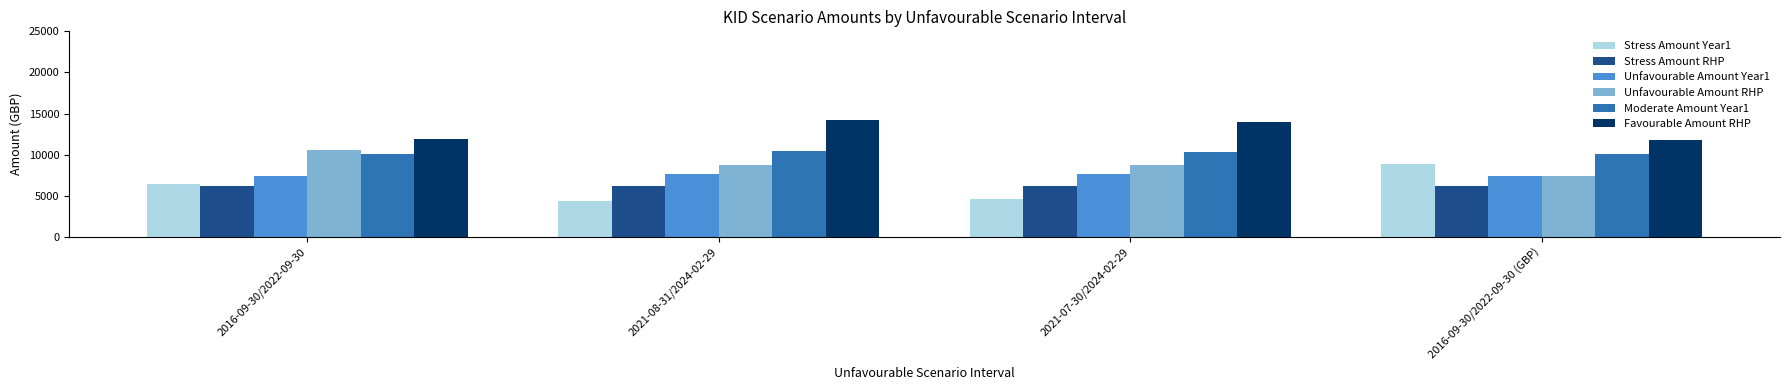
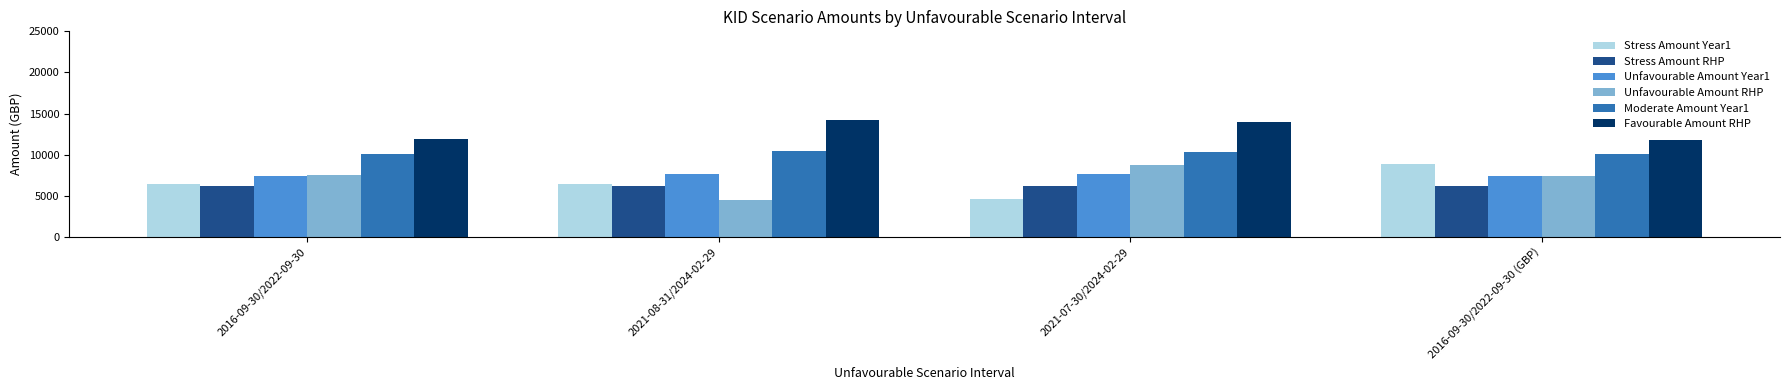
  {
    "Stress Amount Year1": {
      "2016-09-30/2022-09-30": 6000,
-     "2021-08-31/2024-02-29": 4000,
+     "2021-08-31/2024-02-29": 6000,
      "2021-07-30/2024-02-29": 5000,
      "2016-09-30/2022-09-30 (GBP)": 9000
    },
    "Unfavourable Amount RHP": {
-     "2016-09-30/2022-09-30": 11000,
-     "2021-08-31/2024-02-29": 9000,
+     "2016-09-30/2022-09-30": 8000,
+     "2021-08-31/2024-02-29": 5000,
      "2021-07-30/2024-02-29": 9000,
      "2016-09-30/2022-09-30 (GBP)": 7000
    }
  }
